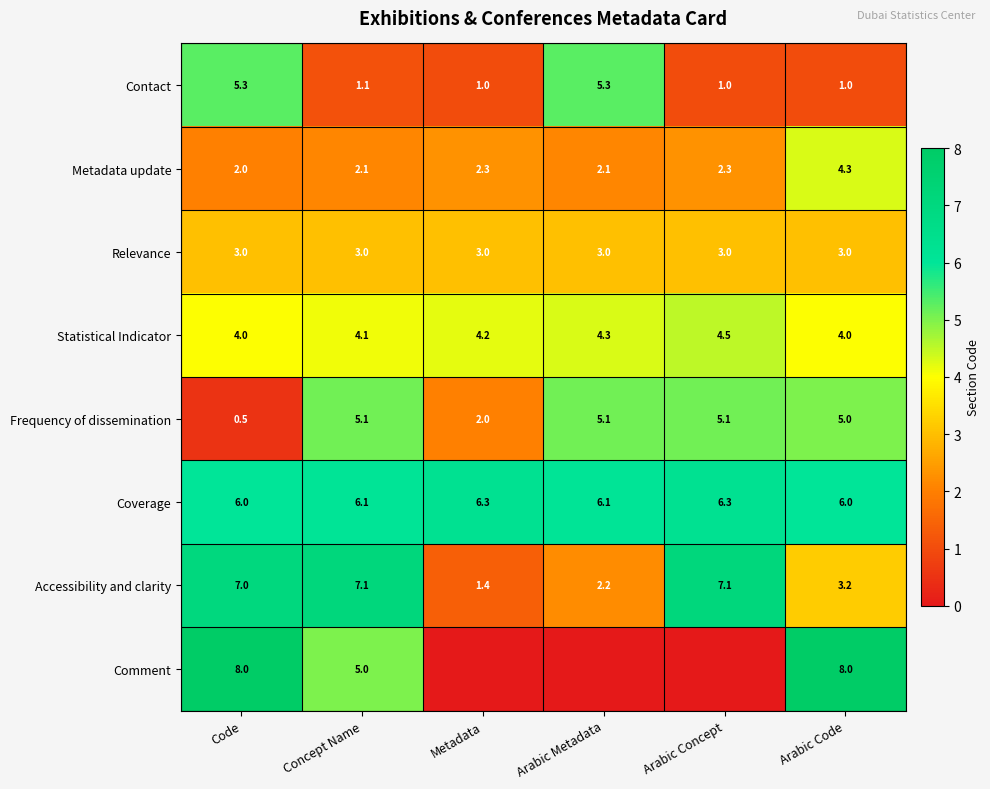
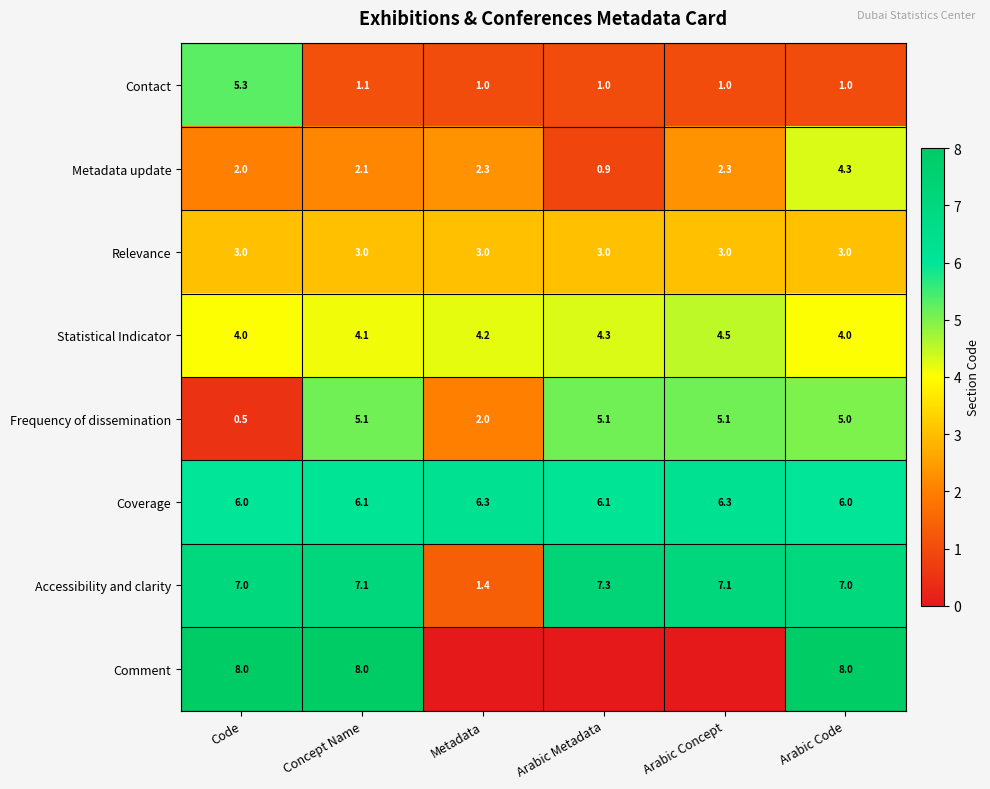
  {
    "Contact": {
      "Code": 5.3,
      "Concept Name": 1.1,
      "Metadata": 1.0,
-     "Arabic Metadata": 5.3,
+     "Arabic Metadata": 1.0,
      "Arabic Concept": 1.0,
      "Arabic Code": 1.0
    },
    "Metadata update": {
      "Code": 2.0,
      "Concept Name": 2.1,
      "Metadata": 2.3,
-     "Arabic Metadata": 2.1,
+     "Arabic Metadata": 0.9,
      "Arabic Concept": 2.3,
      "Arabic Code": 4.3
    },
    "Relevance": {
      "Code": 3.0,
      "Concept Name": 3.0,
      "Metadata": 3.0,
      "Arabic Metadata": 3.0,
      "Arabic Concept": 3.0,
      "Arabic Code": 3.0
    },
    "Statistical Indicator": {
      "Code": 4.0,
      "Concept Name": 4.1,
      "Metadata": 4.2,
      "Arabic Metadata": 4.3,
      "Arabic Concept": 4.5,
      "Arabic Code": 4.0
    },
    "Frequency of dissemination": {
      "Code": 0.5,
      "Concept Name": 5.1,
      "Metadata": 2.0,
      "Arabic Metadata": 5.1,
      "Arabic Concept": 5.1,
      "Arabic Code": 5.0
    },
    "Coverage": {
      "Code": 6.0,
      "Concept Name": 6.1,
      "Metadata": 6.3,
      "Arabic Metadata": 6.1,
      "Arabic Concept": 6.3,
      "Arabic Code": 6.0
    },
    "Accessibility and clarity": {
      "Code": 7.0,
      "Concept Name": 7.1,
      "Metadata": 1.4,
-     "Arabic Metadata": 2.2,
+     "Arabic Metadata": 7.3,
      "Arabic Concept": 7.1,
-     "Arabic Code": 3.2
+     "Arabic Code": 7.0
    },
    "Comment": {
      "Code": 8.0,
-     "Concept Name": 5.0,
+     "Concept Name": 8.0,
      "Arabic Code": 8.0
    }
  }
